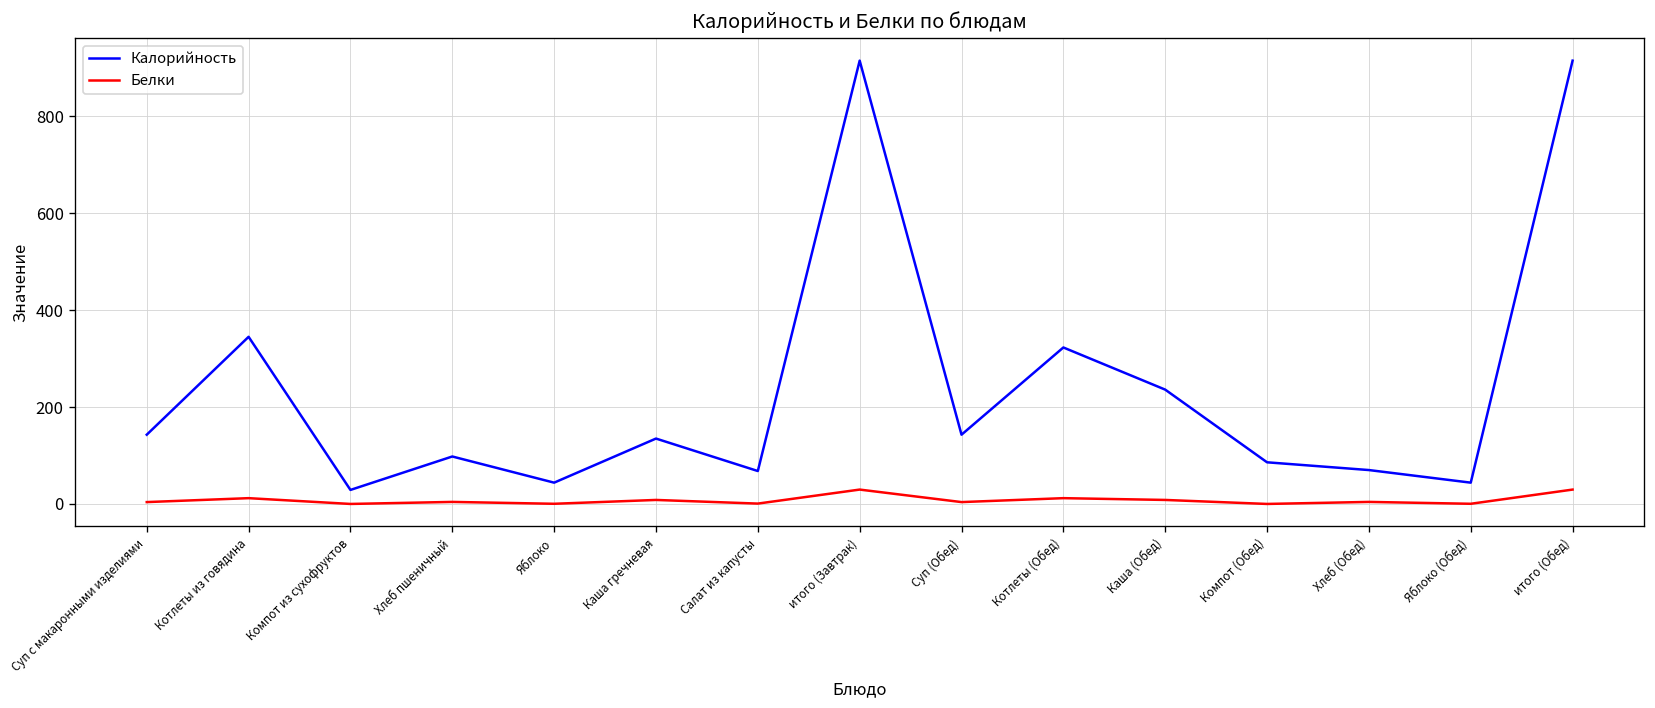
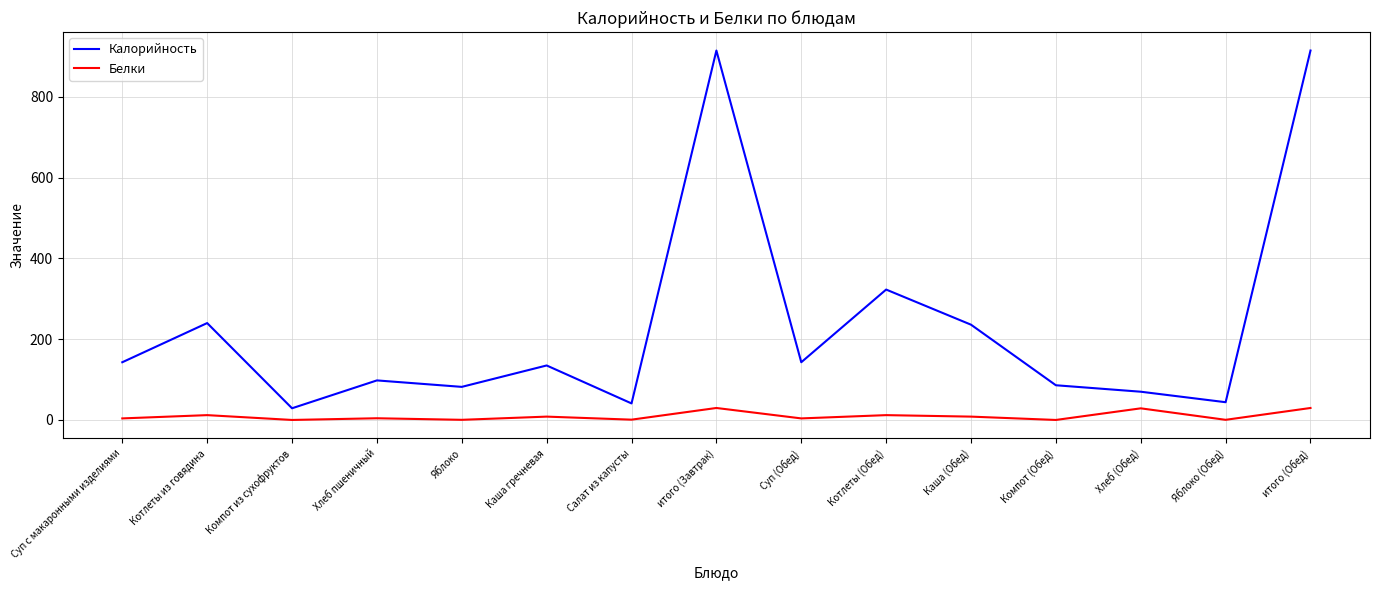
  {
    "Калорийность": {
      "Суп с макаронными изделиями": 140,
-     "Котлеты из говядина": 350,
+     "Котлеты из говядина": 240,
      "Компот из сухофруктов": 30,
      "Хлеб пшеничный": 100,
-     "Яблоко": 40,
+     "Яблоко": 80,
      "Каша гречневая": 140,
-     "Салат из капусты": 70,
+     "Салат из капусты": 40,
      "итого (Завтрак)": 920,
      "Суп (Обед)": 140,
      "Котлеты (Обед)": 320,
      "Каша (Обед)": 240,
      "Компот (Обед)": 90,
      "Хлеб (Обед)": 70,
      "Яблоко (Обед)": 40,
      "итого (Обед)": 920
    },
    "Белки": {
      "Суп с макаронными изделиями": 0,
      "Котлеты из говядина": 10,
      "Компот из сухофруктов": 0,
      "Хлеб пшеничный": 0,
      "Яблоко": 0,
      "Каша гречневая": 10,
      "Салат из капусты": 0,
      "итого (Завтрак)": 30,
      "Суп (Обед)": 0,
      "Котлеты (Обед)": 10,
      "Каша (Обед)": 10,
      "Компот (Обед)": 0,
-     "Хлеб (Обед)": 0,
+     "Хлеб (Обед)": 30,
      "Яблоко (Обед)": 0,
      "итого (Обед)": 30
    }
  }
